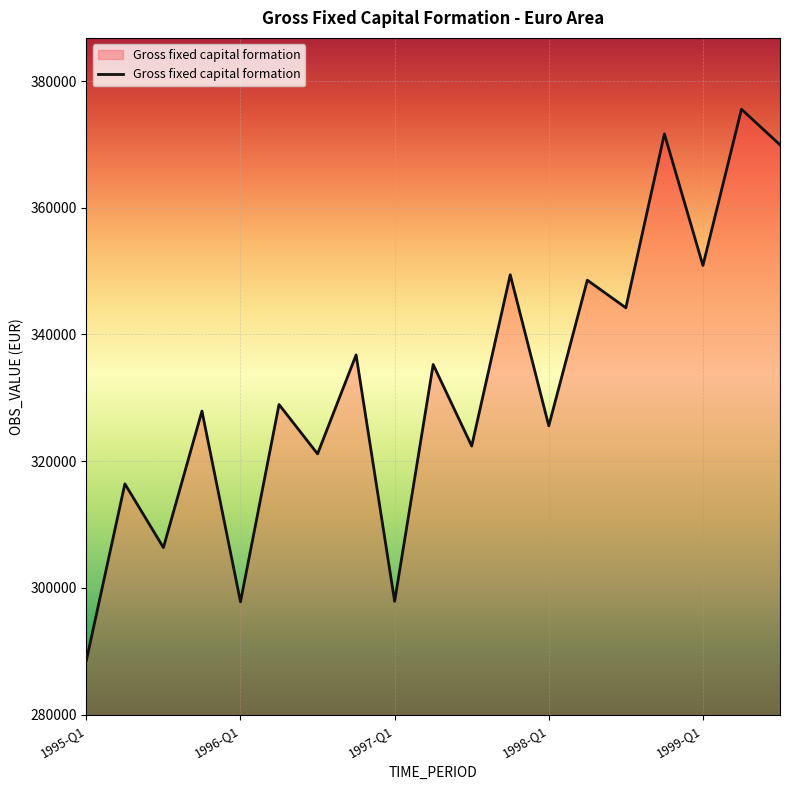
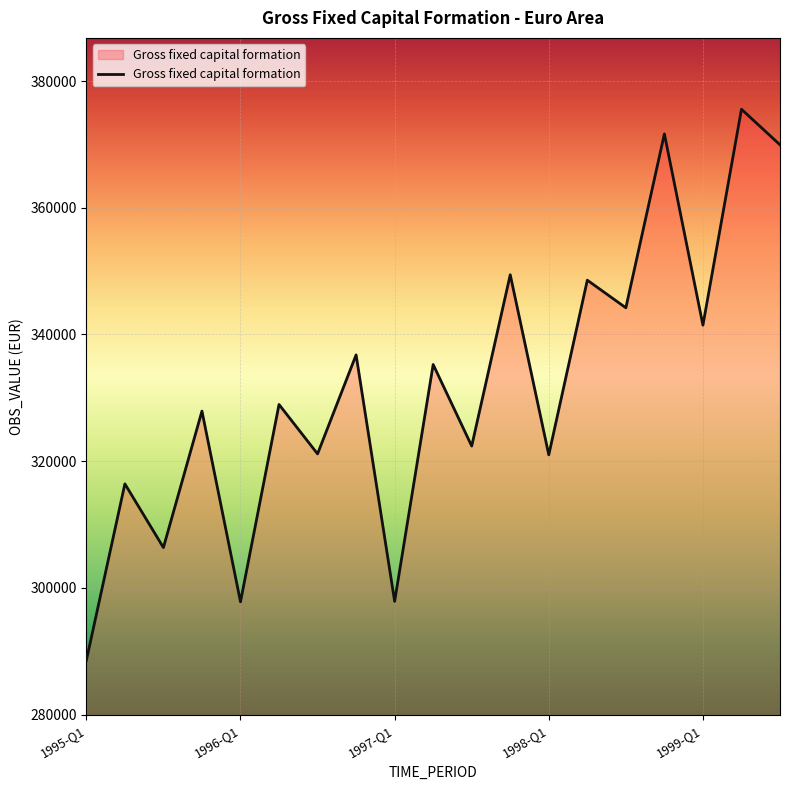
  {
    "1995-Q1": 289000,
    "1996-Q1": 298000,
    "1997-Q1": 298000,
-   "1998-Q1": 326000,
-   "1999-Q1": 351000
+   "1998-Q1": 321000,
+   "1999-Q1": 341000
  }
